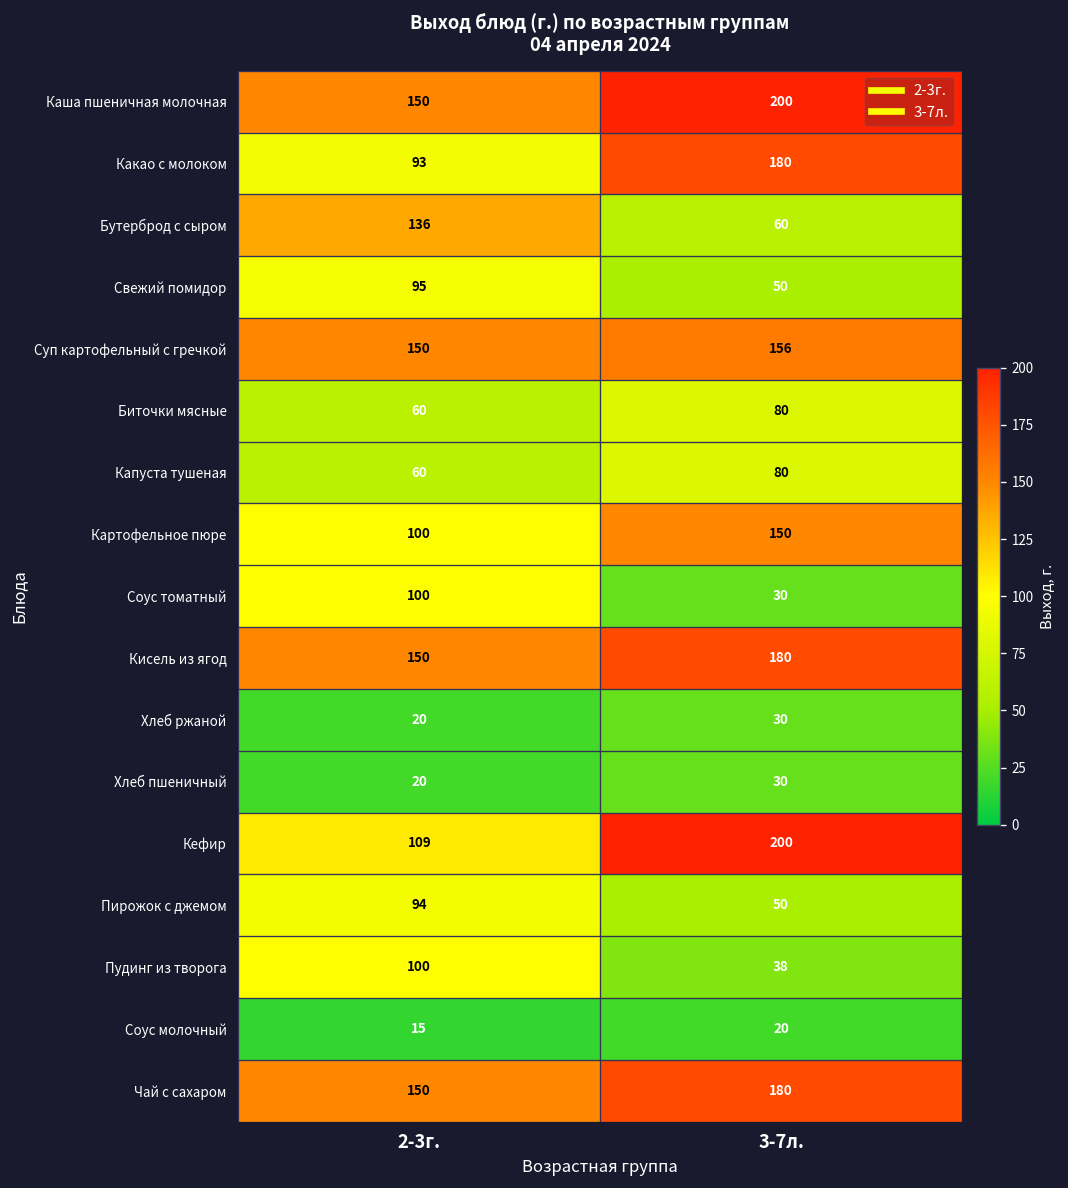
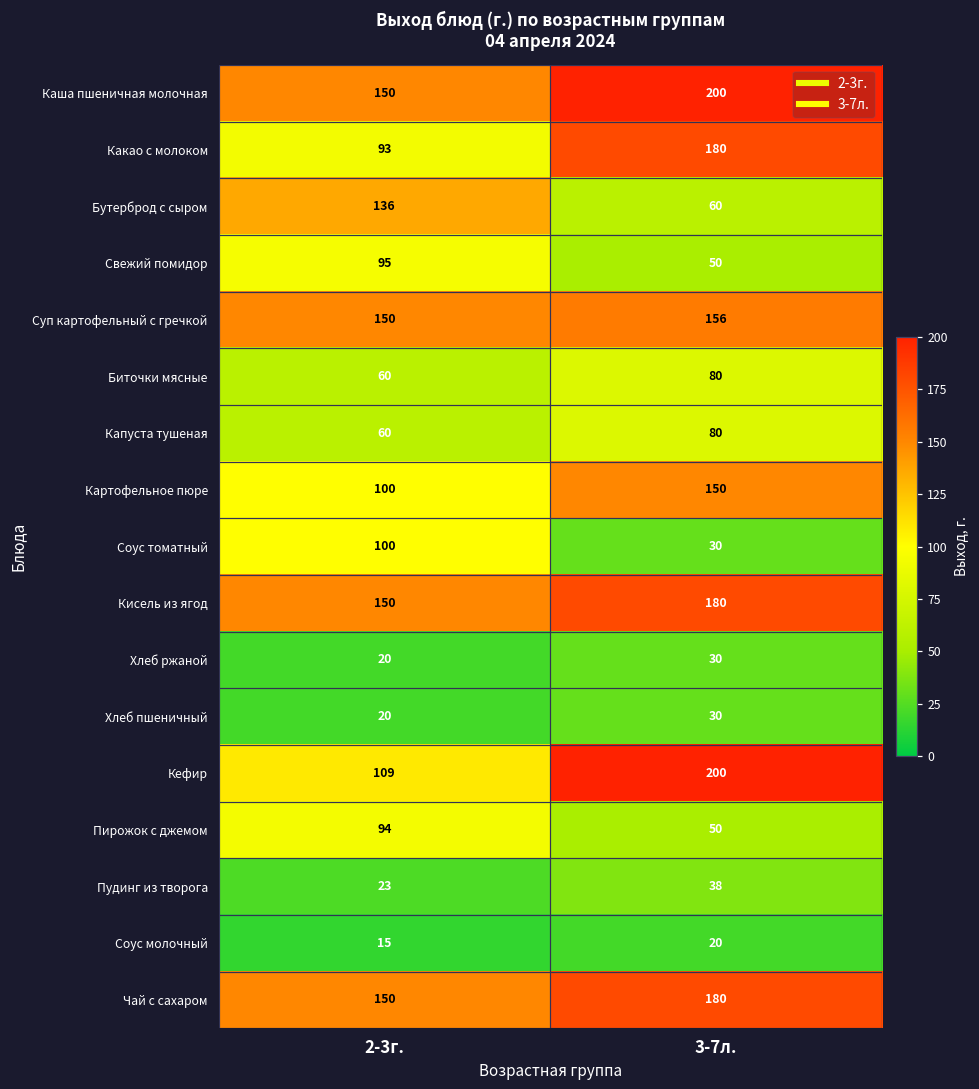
  {
    "Каша пшеничная молочная": {
      "2-3г.": 150,
      "3-7л.": 200
    },
    "Какао с молоком": {
      "2-3г.": 93,
      "3-7л.": 180
    },
    "Бутерброд с сыром": {
      "2-3г.": 136,
      "3-7л.": 60
    },
    "Свежий помидор": {
      "2-3г.": 95,
      "3-7л.": 50
    },
    "Суп картофельный с гречкой": {
      "2-3г.": 150,
      "3-7л.": 156
    },
    "Биточки мясные": {
      "2-3г.": 60,
      "3-7л.": 80
    },
    "Капуста тушеная": {
      "2-3г.": 60,
      "3-7л.": 80
    },
    "Картофельное пюре": {
      "2-3г.": 100,
      "3-7л.": 150
    },
    "Соус томатный": {
      "2-3г.": 100,
      "3-7л.": 30
    },
    "Кисель из ягод": {
      "2-3г.": 150,
      "3-7л.": 180
    },
    "Хлеб ржаной": {
      "2-3г.": 20,
      "3-7л.": 30
    },
    "Хлеб пшеничный": {
      "2-3г.": 20,
      "3-7л.": 30
    },
    "Кефир": {
      "2-3г.": 109,
      "3-7л.": 200
    },
    "Пирожок с джемом": {
      "2-3г.": 94,
      "3-7л.": 50
    },
    "Пудинг из творога": {
-     "2-3г.": 100,
+     "2-3г.": 23,
      "3-7л.": 38
    },
    "Соус молочный": {
      "2-3г.": 15,
      "3-7л.": 20
    },
    "Чай с сахаром": {
      "2-3г.": 150,
      "3-7л.": 180
    }
  }
